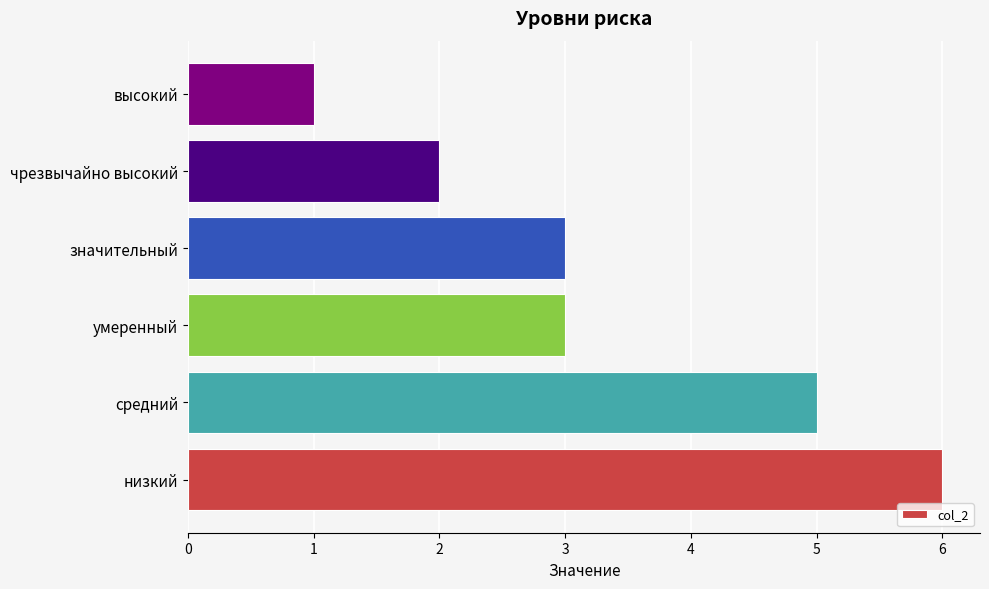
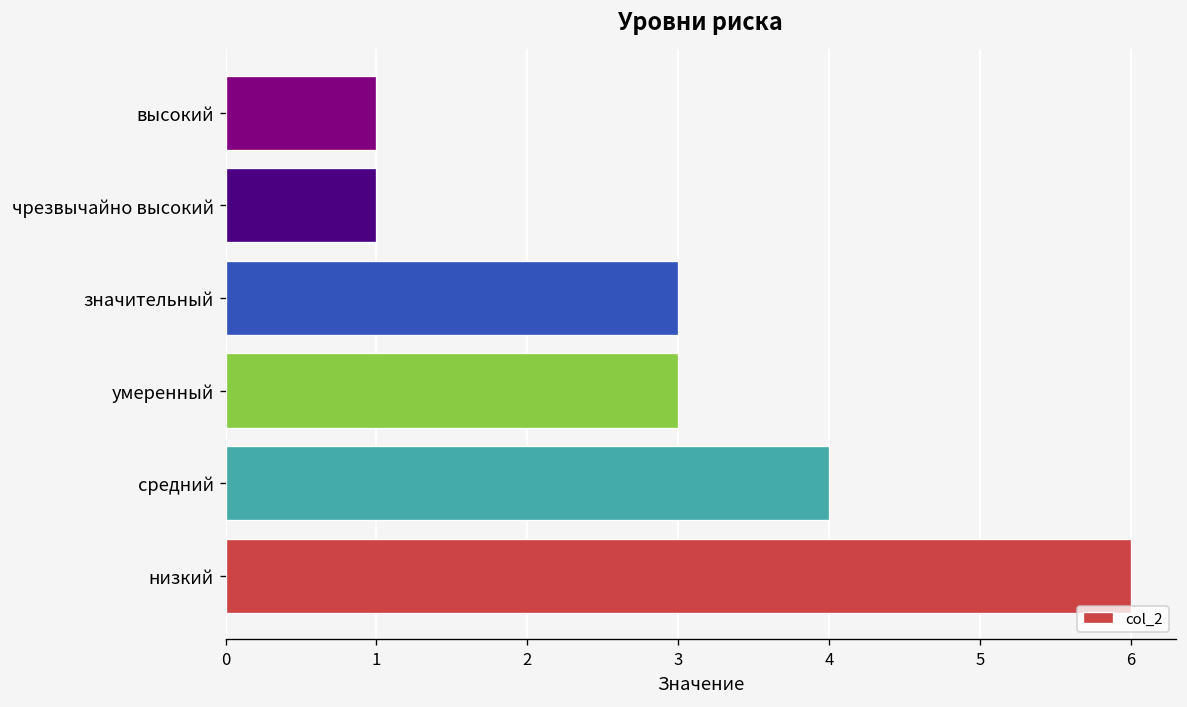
  {
    "высокий": 1,
-   "чрезвычайно высокий": 2,
+   "чрезвычайно высокий": 1,
    "значительный": 3,
    "умеренный": 3,
-   "средний": 5,
+   "средний": 4,
    "низкий": 6
  }
